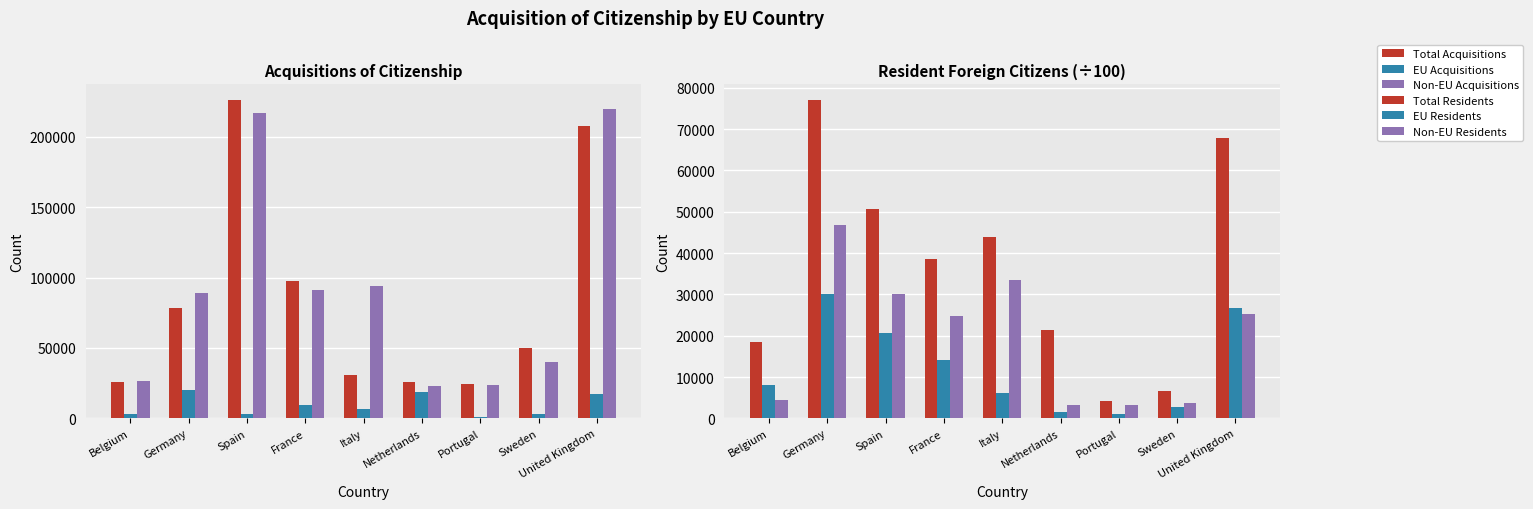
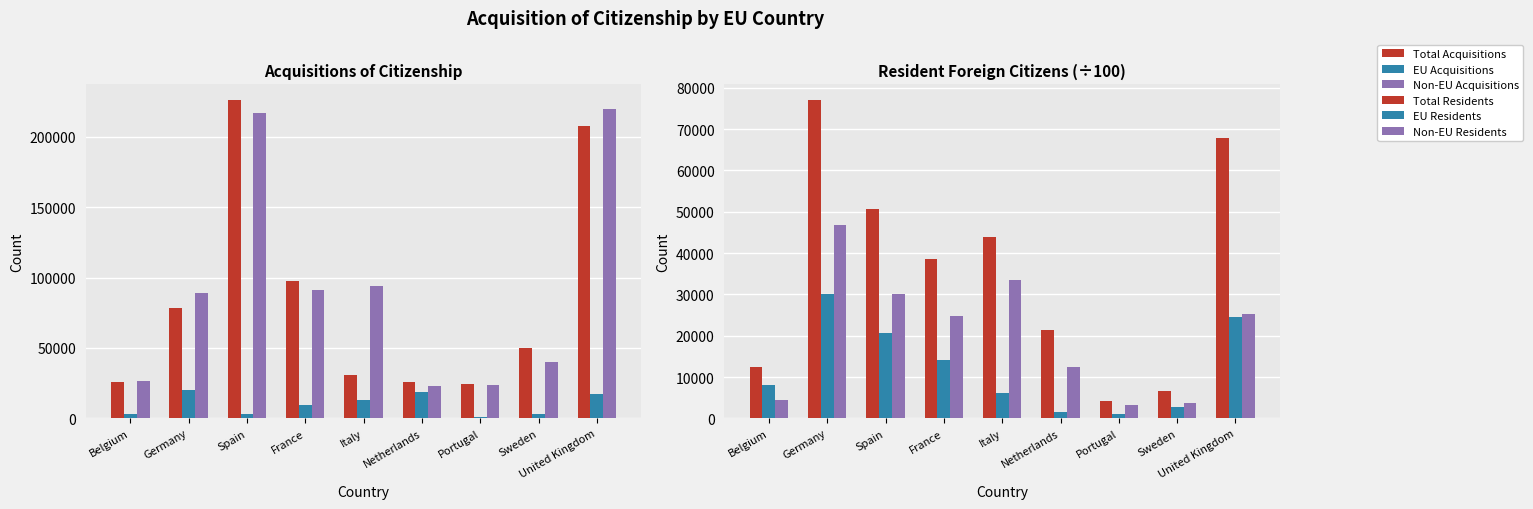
  {
    "Acquisitions of Citizenship": {
      "Total Acquisitions": {
        "Belgium": 26000,
        "Germany": 78000,
        "Spain": 226000,
        "France": 97000,
        "Italy": 31000,
        "Netherlands": 26000,
        "Portugal": 24000,
        "Sweden": 50000,
        "United Kingdom": 207000
      },
      "EU Acquisitions": {
        "Belgium": 3000,
        "Germany": 20000,
        "Spain": 3000,
        "France": 9000,
-       "Italy": 7000,
+       "Italy": 13000,
        "Netherlands": 19000,
        "Sweden": 3000,
        "United Kingdom": 17000
      },
      "Non-EU Acquisitions": {
        "Belgium": 26000,
        "Germany": 89000,
        "Spain": 217000,
        "France": 91000,
        "Italy": 94000,
        "Netherlands": 23000,
        "Portugal": 23000,
        "Sweden": 40000,
        "United Kingdom": 220000
      }
    },
    "Resident Foreign Citizens (÷100)": {
      "Total Residents": {
-       "Belgium": 18000,
+       "Belgium": 13000,
        "Germany": 77000,
        "Spain": 51000,
        "France": 39000,
        "Italy": 44000,
        "Netherlands": 21000,
        "Portugal": 4000,
        "Sweden": 7000,
        "United Kingdom": 68000
      },
      "EU Residents": {
        "Belgium": 8000,
        "Germany": 30000,
        "Spain": 21000,
        "France": 14000,
        "Italy": 6000,
        "Netherlands": 2000,
        "Portugal": 1000,
        "Sweden": 3000,
-       "United Kingdom": 27000
+       "United Kingdom": 25000
      },
      "Non-EU Residents": {
        "Belgium": 4000,
        "Germany": 47000,
        "Spain": 30000,
        "France": 25000,
        "Italy": 33000,
-       "Netherlands": 3000,
+       "Netherlands": 12000,
        "Portugal": 3000,
        "Sweden": 4000,
        "United Kingdom": 25000
      }
    }
  }
